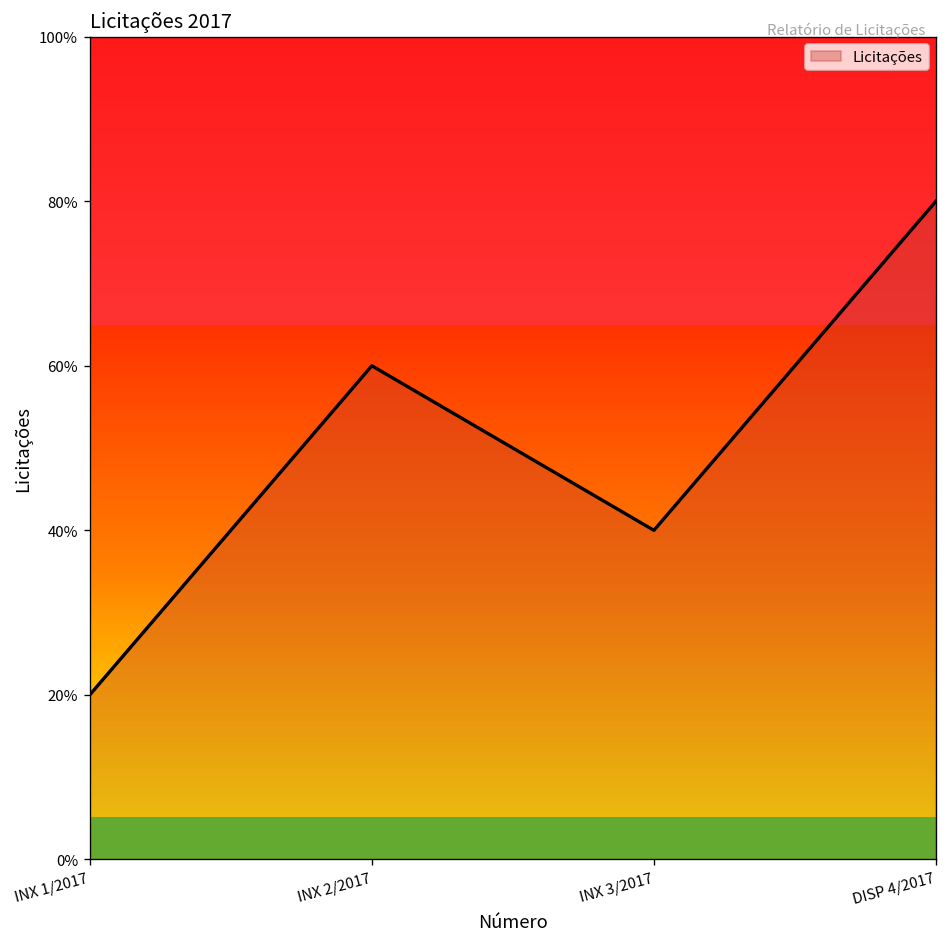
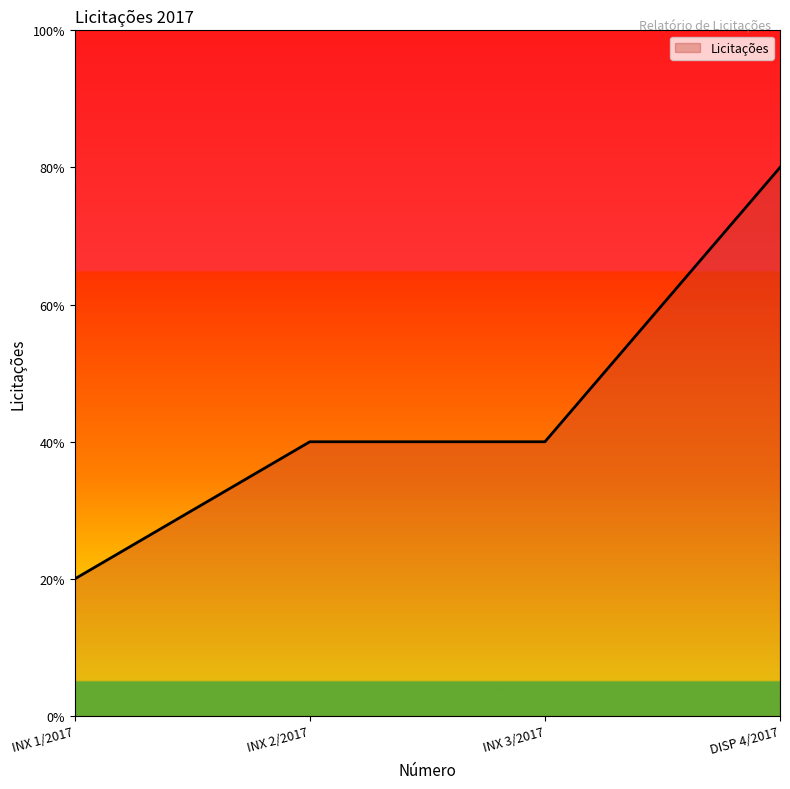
  {
    "INX 1/2017": "20%",
-   "INX 2/2017": "60%",
+   "INX 2/2017": "40%",
    "INX 3/2017": "40%",
    "DISP 4/2017": "80%"
  }
